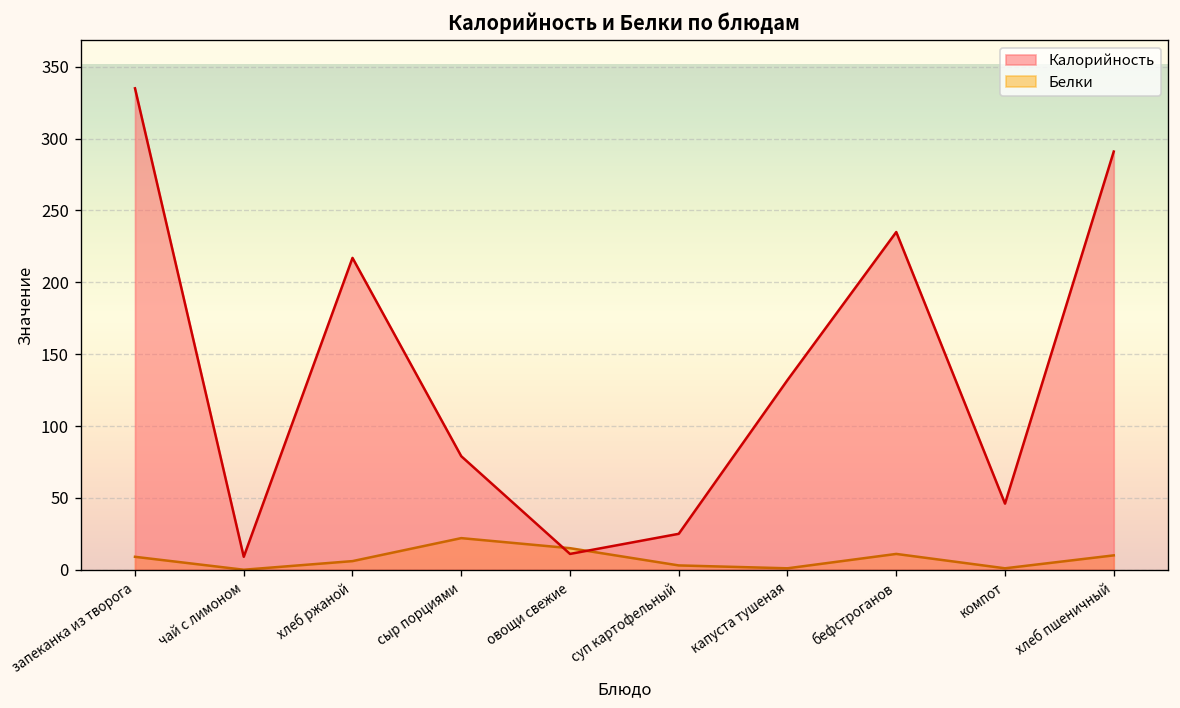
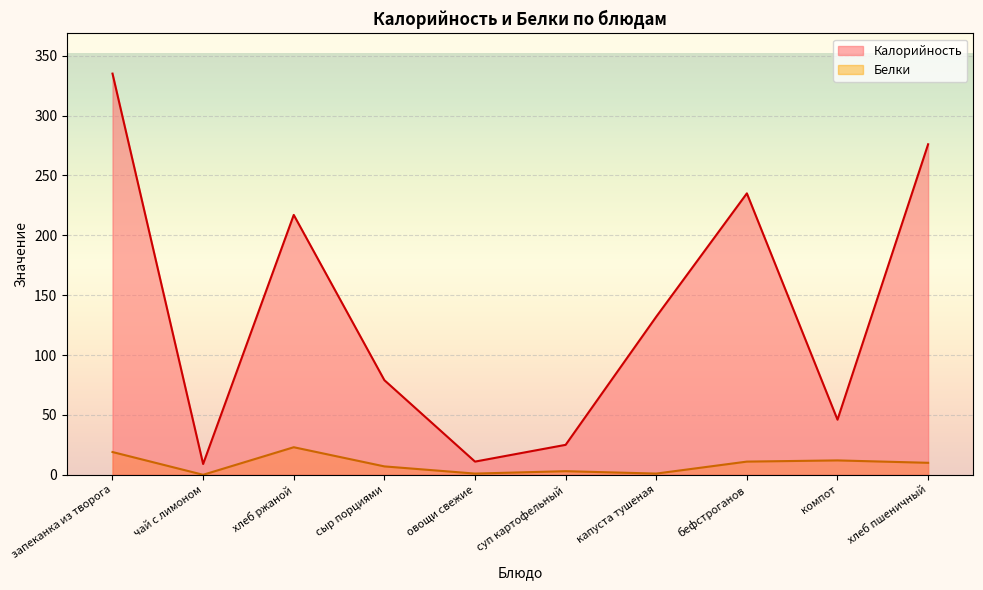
  {
    "Калорийность": {
      "запеканка из творога": 335,
      "чай с лимоном": 9,
      "хлеб ржаной": 217,
      "сыр порциями": 79,
      "овощи свежие": 11,
      "суп картофельный": 25,
      "капуста тушеная": 132,
      "бефстроганов": 235,
      "компот": 46,
-     "хлеб пшеничный": 291
+     "хлеб пшеничный": 276
    },
    "Белки": {
-     "запеканка из творога": 9,
+     "запеканка из творога": 19,
      "чай с лимоном": 0,
-     "хлеб ржаной": 6,
-     "сыр порциями": 22,
-     "овощи свежие": 15,
+     "хлеб ржаной": 23,
+     "сыр порциями": 7,
+     "овощи свежие": 1,
      "суп картофельный": 3,
      "капуста тушеная": 1,
      "бефстроганов": 11,
-     "компот": 1,
+     "компот": 12,
      "хлеб пшеничный": 10
    }
  }
